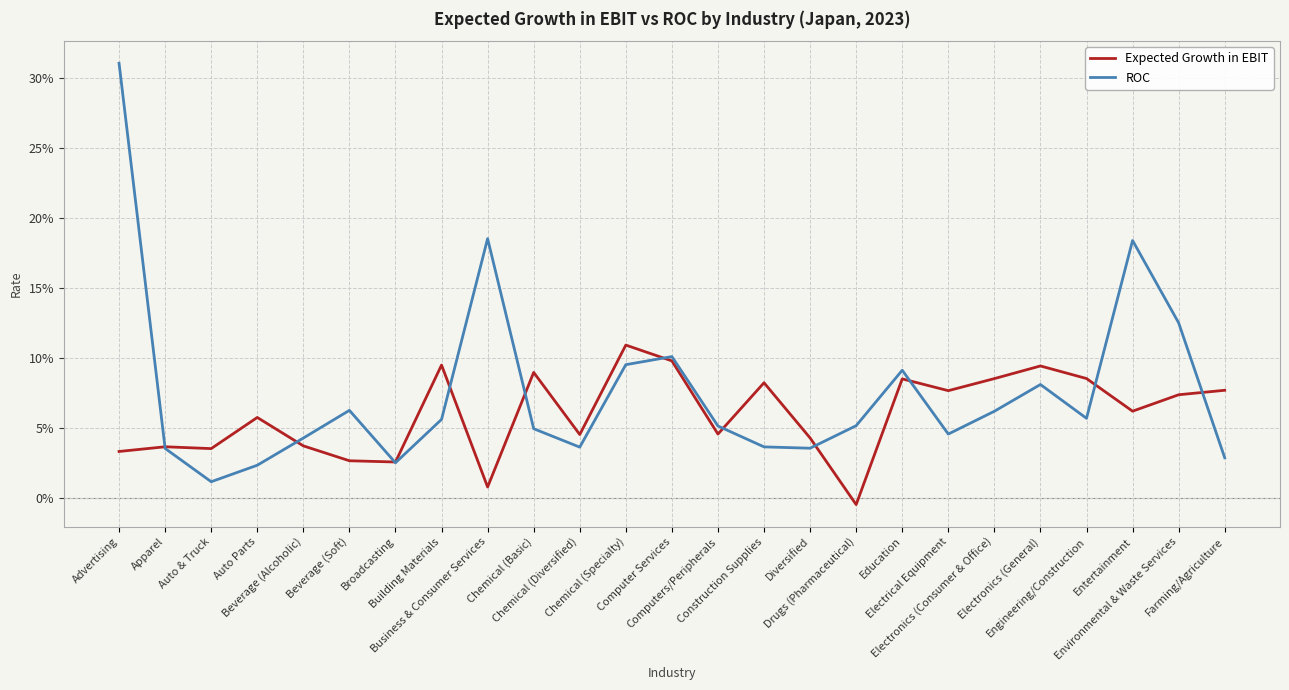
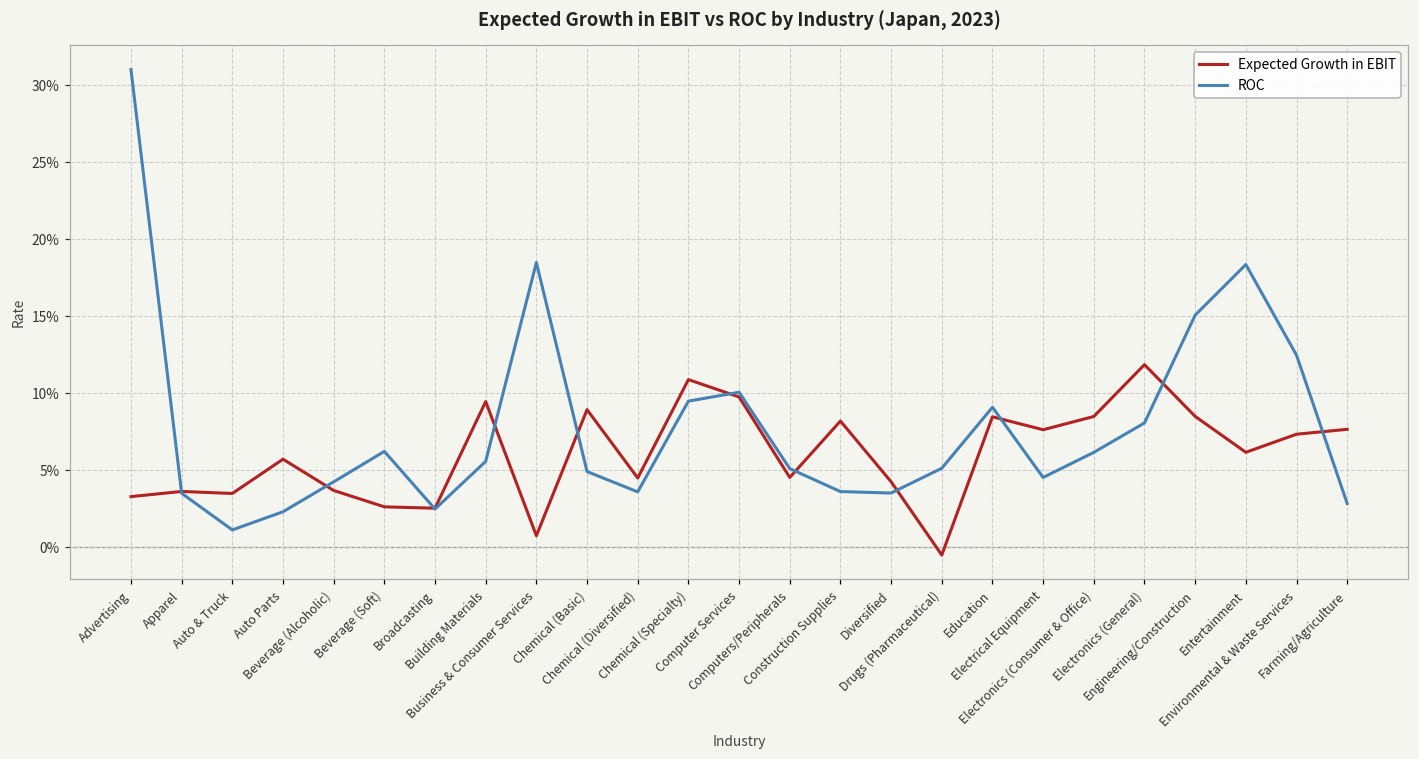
  {
    "Expected Growth in EBIT": {
      "Advertising": "3.3%",
      "Auto & Truck": "3.5%",
      "Auto Parts": "5.7%",
      "Beverage (Alcoholic)": "3.7%",
      "Beverage (Soft)": "2.6%",
      "Building Materials": "9.5%",
      "Business & Consumer Services": "0.8%",
      "Chemical (Basic)": "8.9%",
      "Chemical (Diversified)": "4.5%",
      "Chemical (Specialty)": "10.9%",
      "Computer Services": "9.8%",
      "Computers/Peripherals": "4.5%",
      "Construction Supplies": "8.2%",
      "Diversified": "4.3%",
      "Drugs (Pharmaceutical)": "-0.5%",
      "Education": "8.5%",
      "Electrical Equipment": "7.6%",
      "Electronics (Consumer & Office)": "8.5%",
-     "Electronics (General)": "9.4%",
+     "Electronics (General)": "11.9%",
      "Engineering/Construction": "8.5%",
      "Entertainment": "6.2%",
      "Environmental & Waste Services": "7.4%",
      "Farming/Agriculture": "7.7%"
    },
    "ROC": {
      "Advertising": "31.0%",
      "Auto & Truck": "1.1%",
      "Auto Parts": "2.3%",
      "Beverage (Alcoholic)": "4.3%",
      "Beverage (Soft)": "6.2%",
      "Building Materials": "5.6%",
      "Business & Consumer Services": "18.5%",
      "Chemical (Basic)": "4.9%",
      "Chemical (Diversified)": "3.6%",
      "Chemical (Specialty)": "9.5%",
      "Computer Services": "10.1%",
      "Computers/Peripherals": "5.1%",
      "Construction Supplies": "3.6%",
      "Diversified": "3.5%",
      "Drugs (Pharmaceutical)": "5.1%",
      "Education": "9.1%",
      "Electrical Equipment": "4.5%",
      "Electronics (Consumer & Office)": "6.2%",
      "Electronics (General)": "8.1%",
-     "Engineering/Construction": "5.7%",
+     "Engineering/Construction": "15.1%",
      "Entertainment": "18.4%",
      "Environmental & Waste Services": "12.5%",
      "Farming/Agriculture": "2.9%"
    }
  }
